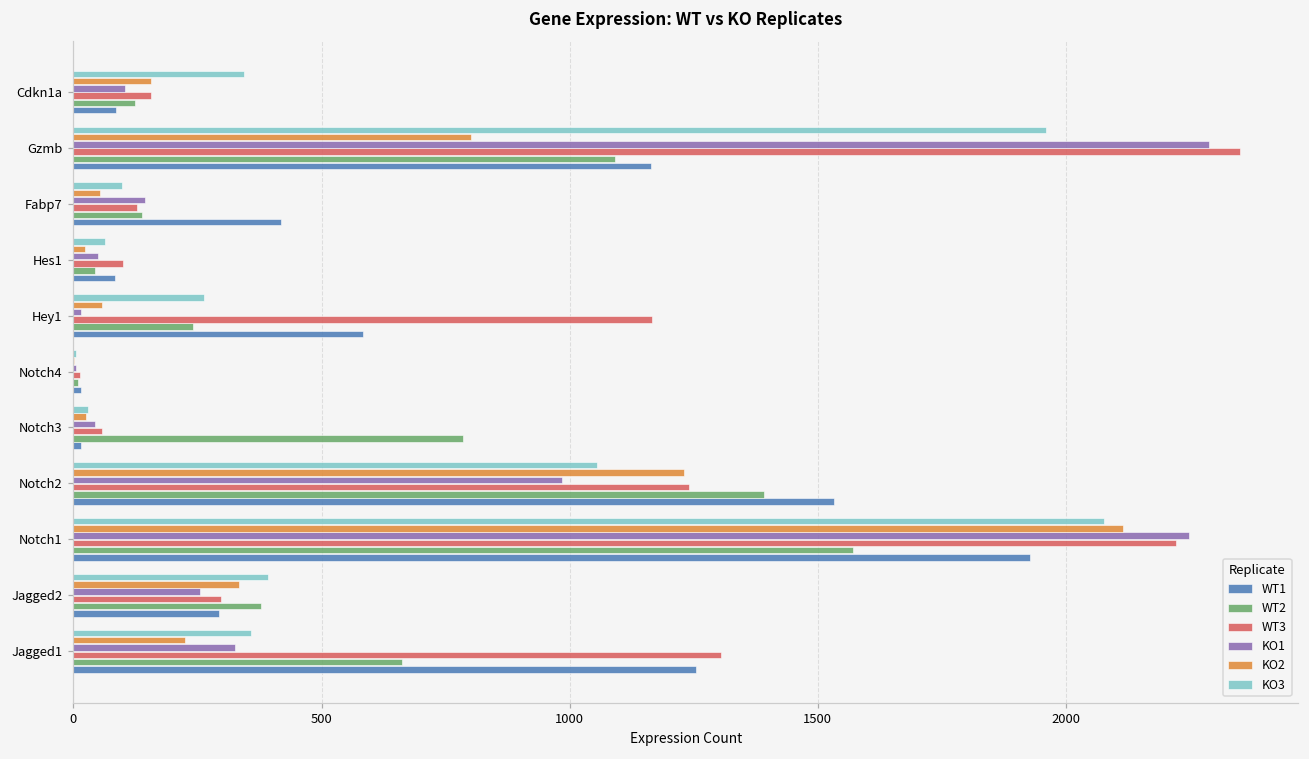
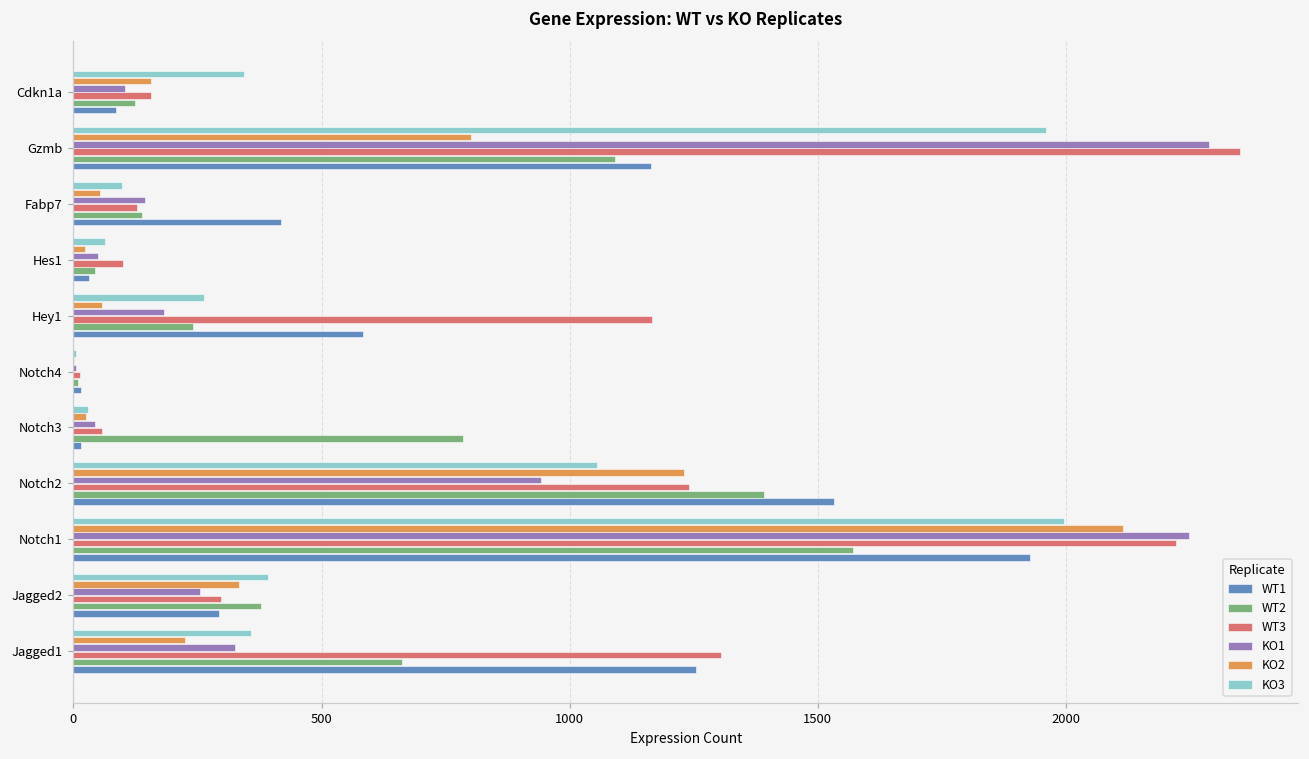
  {
    "WT1": {
      "Cdkn1a": 90,
      "Gzmb": 1160,
      "Fabp7": 420,
-     "Hes1": 80,
+     "Hes1": 30,
      "Hey1": 580,
      "Notch4": 20,
      "Notch3": 20,
      "Notch2": 1530,
      "Notch1": 1930,
      "Jagged2": 290,
      "Jagged1": 1260
    },
    "WT2": {
      "Cdkn1a": 120,
      "Gzmb": 1090,
      "Fabp7": 140,
      "Hes1": 40,
      "Hey1": 240,
      "Notch4": 10,
      "Notch3": 790,
      "Notch2": 1390,
      "Notch1": 1570,
      "Jagged2": 380,
      "Jagged1": 660
    },
    "KO1": {
      "Cdkn1a": 100,
      "Gzmb": 2290,
      "Fabp7": 150,
      "Hes1": 50,
-     "Hey1": 20,
+     "Hey1": 180,
      "Notch4": 10,
      "Notch3": 40,
-     "Notch2": 990,
+     "Notch2": 940,
      "Notch1": 2250,
      "Jagged2": 260,
      "Jagged1": 330
    },
    "KO3": {
      "Cdkn1a": 340,
      "Gzmb": 1960,
      "Fabp7": 100,
      "Hes1": 60,
      "Hey1": 260,
      "Notch4": 10,
      "Notch3": 30,
      "Notch2": 1060,
-     "Notch1": 2080,
+     "Notch1": 2000,
      "Jagged2": 390,
      "Jagged1": 360
    }
  }
